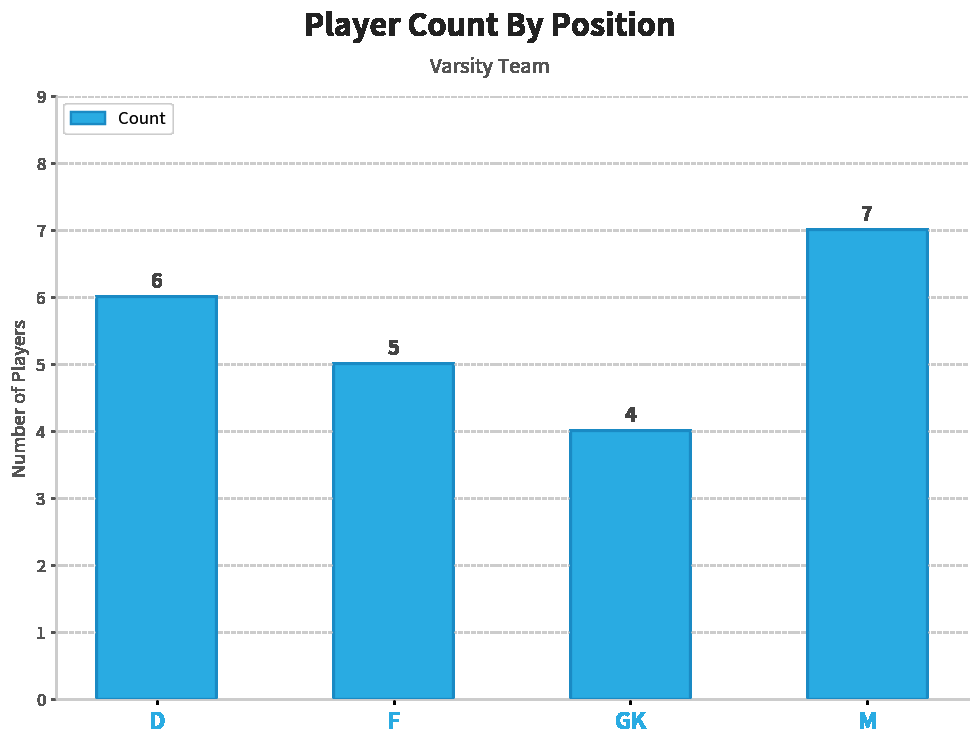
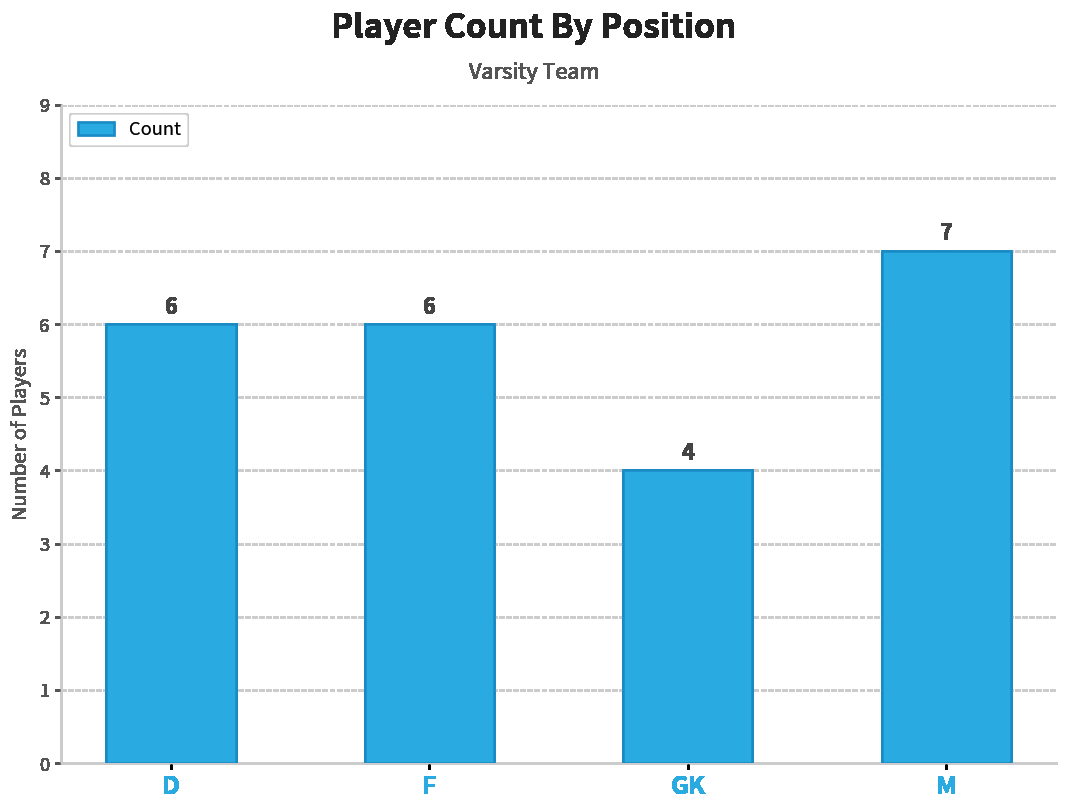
  {
    "D": 6,
-   "F": 5,
+   "F": 6,
    "GK": 4,
    "M": 7
  }
